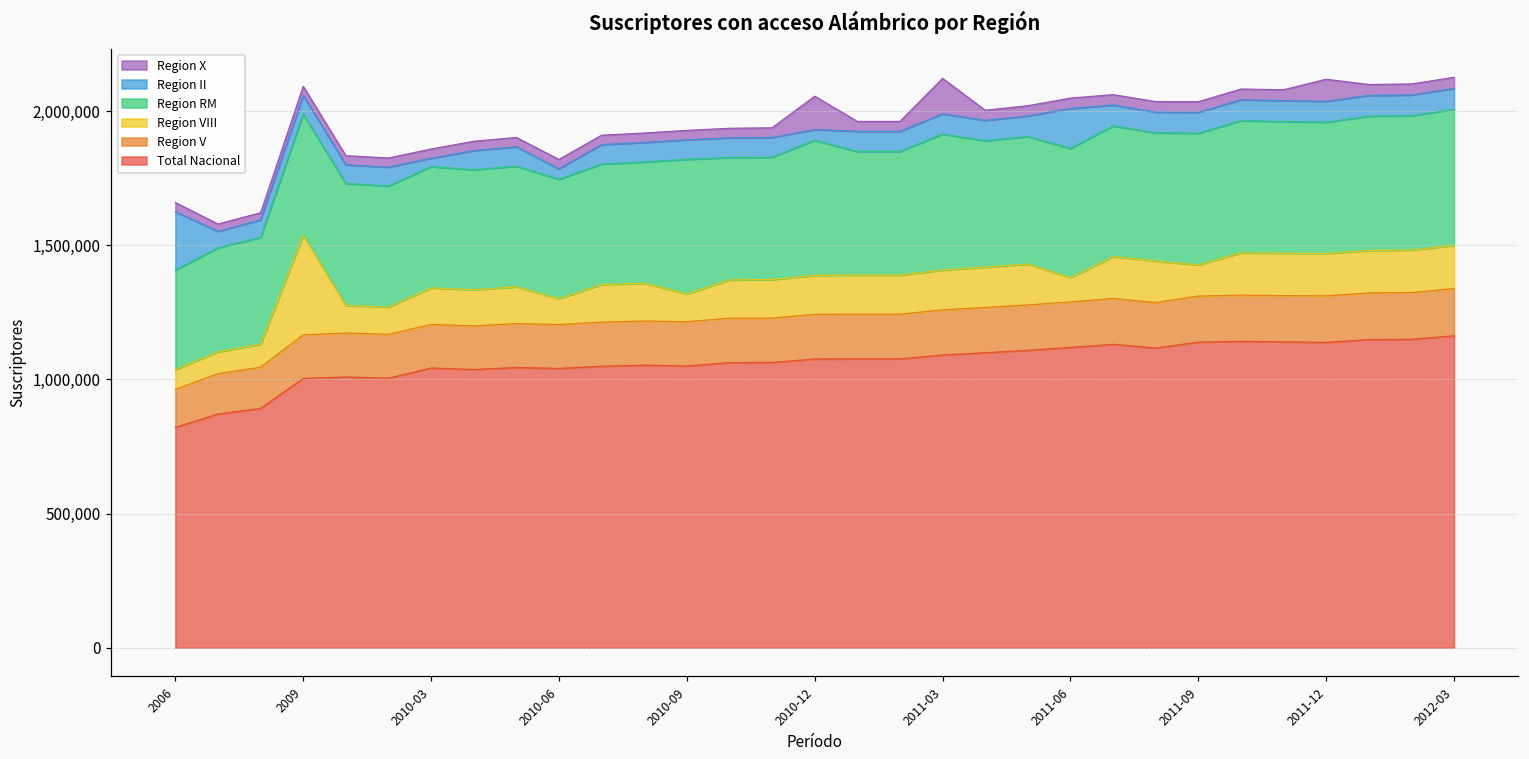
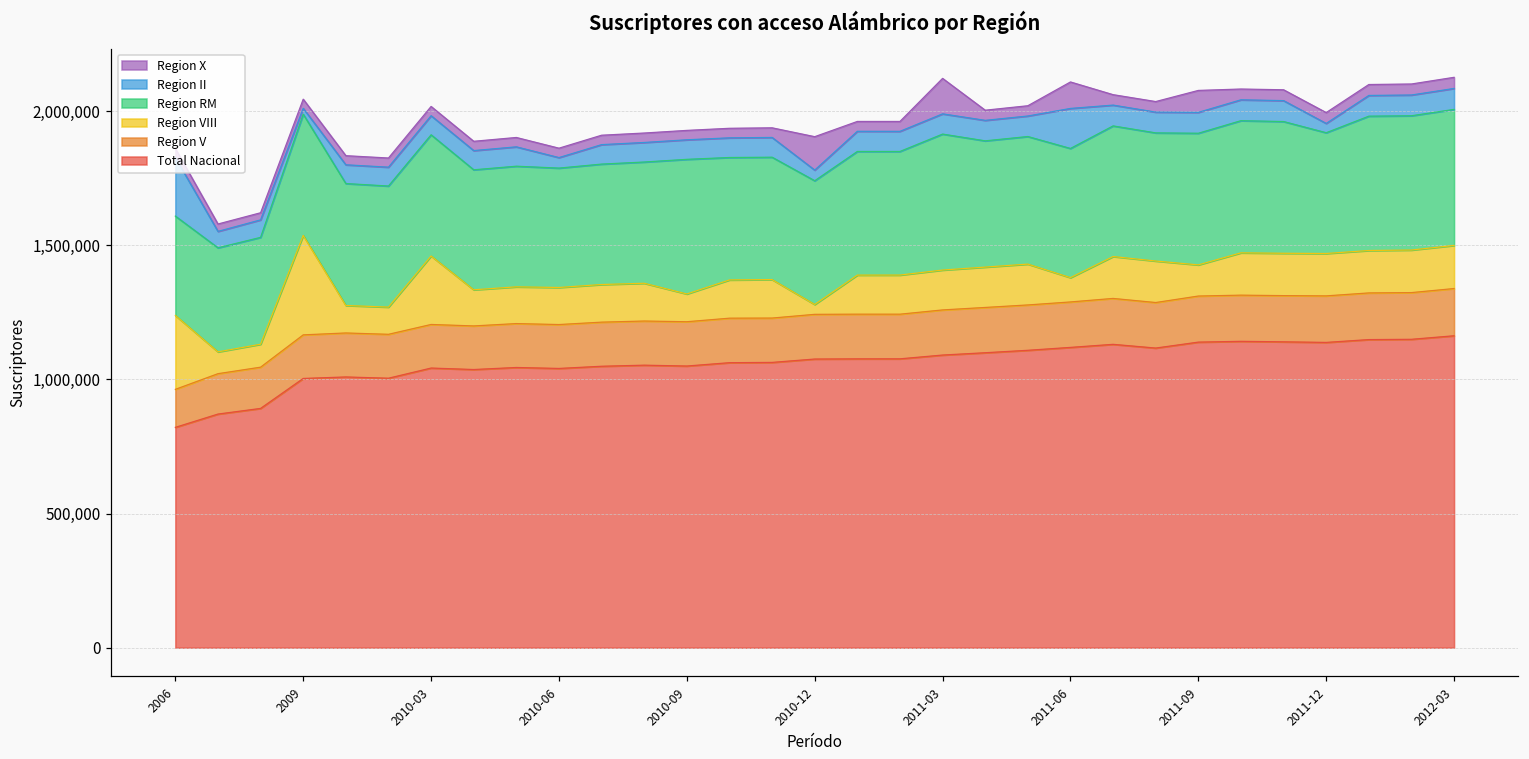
  {
    "Region VIII": {
-     "2006": "70,000",
+     "2006": "280,000",
      "2009": "370,000",
-     "2010-03": "140,000",
-     "2010-06": "100,000",
+     "2010-03": "260,000",
+     "2010-06": "140,000",
      "2010-09": "100,000",
-     "2010-12": "150,000",
+     "2010-12": "40,000",
      "2011-03": "150,000",
      "2011-06": "90,000",
      "2011-09": "120,000",
      "2011-12": "160,000",
      "2012-03": "160,000"
    },
    "Region RM": {
      "2006": "370,000",
      "2009": "450,000",
      "2010-03": "450,000",
      "2010-06": "440,000",
      "2010-09": "500,000",
-     "2010-12": "500,000",
+     "2010-12": "460,000",
      "2011-03": "510,000",
      "2011-06": "480,000",
      "2011-09": "490,000",
-     "2011-12": "490,000",
+     "2011-12": "450,000",
      "2012-03": "510,000"
    },
    "Region II": {
-     "2009": "70,000",
-     "2010-03": "30,000",
+     "2009": "20,000",
+     "2010-03": "70,000",
      "2010-06": "40,000",
      "2010-09": "70,000",
      "2010-12": "40,000",
      "2011-03": "80,000",
      "2011-06": "150,000",
      "2011-09": "80,000",
-     "2011-12": "80,000",
+     "2011-12": "30,000",
      "2012-03": "80,000"
    },
    "Region X": {
      "2009": "30,000",
      "2010-03": "30,000",
      "2010-06": "40,000",
      "2010-09": "40,000",
      "2010-12": "120,000",
      "2011-03": "130,000",
-     "2011-06": "40,000",
-     "2011-09": "40,000",
-     "2011-12": "80,000",
+     "2011-06": "100,000",
+     "2011-09": "80,000",
+     "2011-12": "40,000",
      "2012-03": "40,000"
    }
  }
